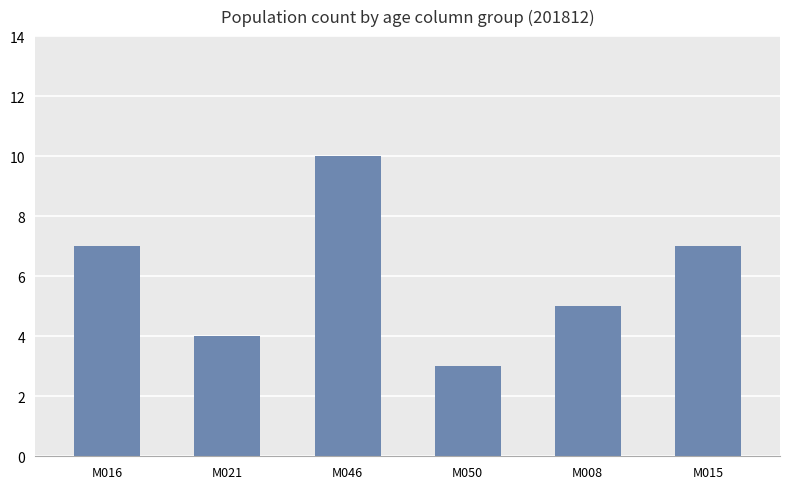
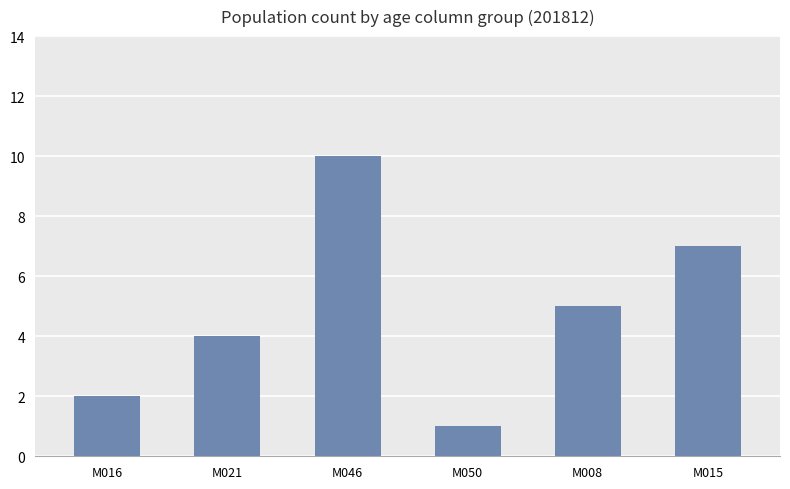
  {
-   "M016": 7,
+   "M016": 2,
    "M021": 4,
    "M046": 10,
-   "M050": 3,
+   "M050": 1,
    "M008": 5,
    "M015": 7
  }
